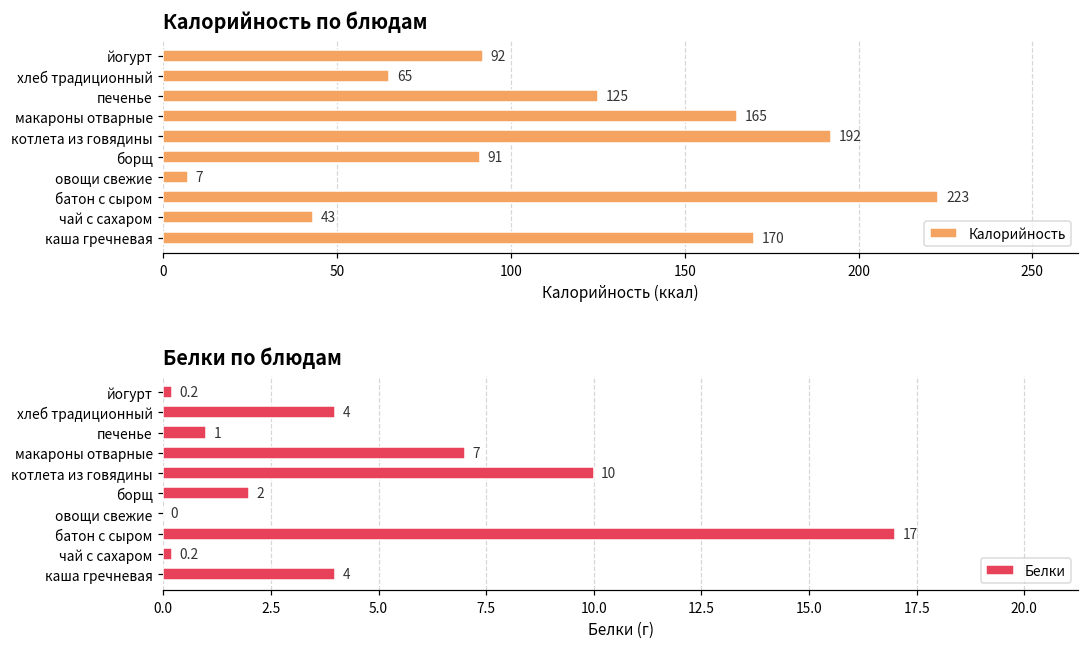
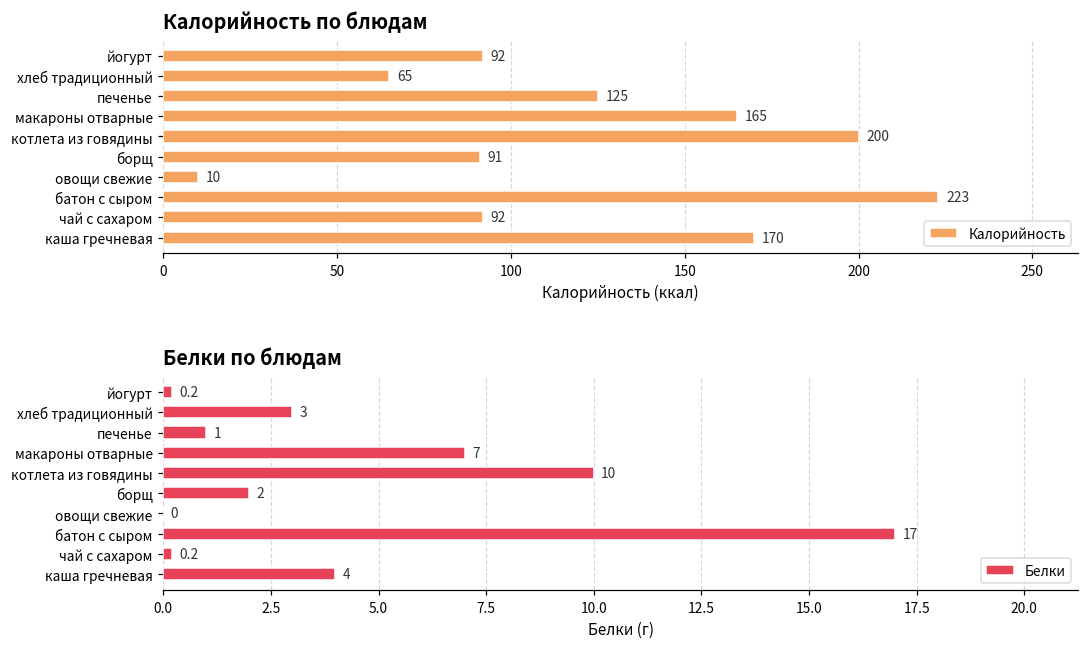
  {
    "Калорийность по блюдам": {
      "йогурт": 92,
      "хлеб традиционный": 65,
      "печенье": 125,
      "макароны отварные": 165,
-     "котлета из говядины": 192,
+     "котлета из говядины": 200,
      "борщ": 91,
-     "овощи свежие": 7,
+     "овощи свежие": 10,
      "батон с сыром": 223,
-     "чай с сахаром": 43,
+     "чай с сахаром": 92,
      "каша гречневая": 170
    },
    "Белки по блюдам": {
      "йогурт": 0.2,
-     "хлеб традиционный": 4,
+     "хлеб традиционный": 3,
      "печенье": 1,
      "макароны отварные": 7,
      "котлета из говядины": 10,
      "борщ": 2,
      "овощи свежие": 0,
      "батон с сыром": 17,
      "чай с сахаром": 0.2,
      "каша гречневая": 4
    }
  }
